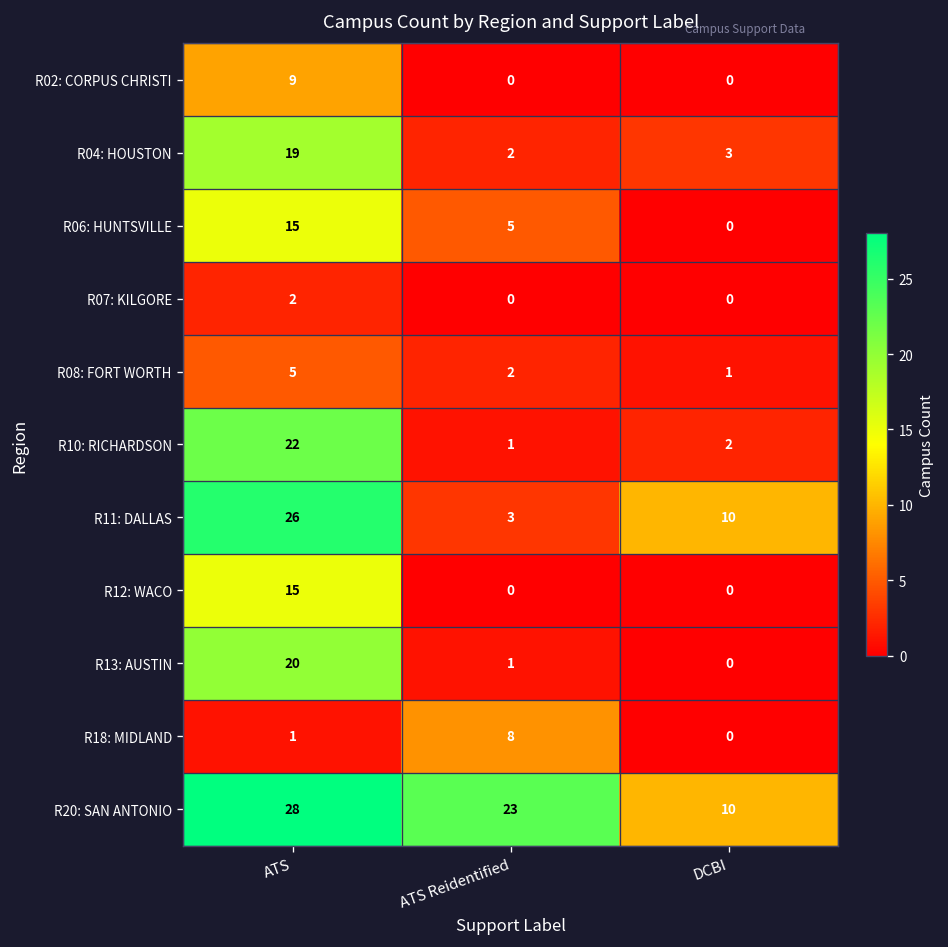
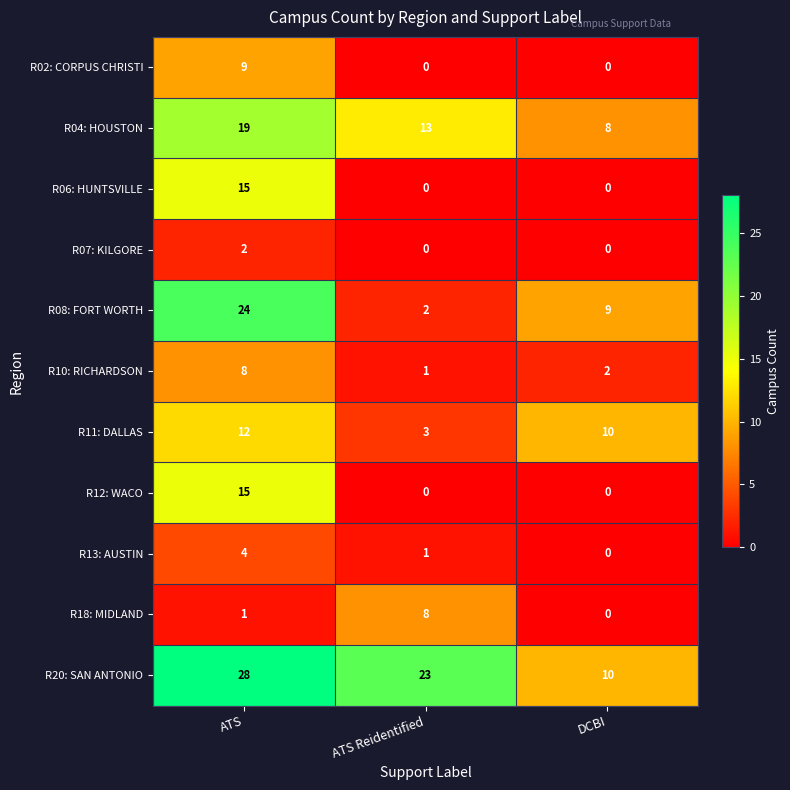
  {
    "R02: CORPUS CHRISTI": {
      "ATS": 9,
      "ATS Reidentified": 0,
      "DCBI": 0
    },
    "R04: HOUSTON": {
      "ATS": 19,
-     "ATS Reidentified": 2,
-     "DCBI": 3
+     "ATS Reidentified": 13,
+     "DCBI": 8
    },
    "R06: HUNTSVILLE": {
      "ATS": 15,
-     "ATS Reidentified": 5,
+     "ATS Reidentified": 0,
      "DCBI": 0
    },
    "R07: KILGORE": {
      "ATS": 2,
      "ATS Reidentified": 0,
      "DCBI": 0
    },
    "R08: FORT WORTH": {
-     "ATS": 5,
+     "ATS": 24,
      "ATS Reidentified": 2,
-     "DCBI": 1
+     "DCBI": 9
    },
    "R10: RICHARDSON": {
-     "ATS": 22,
+     "ATS": 8,
      "ATS Reidentified": 1,
      "DCBI": 2
    },
    "R11: DALLAS": {
-     "ATS": 26,
+     "ATS": 12,
      "ATS Reidentified": 3,
      "DCBI": 10
    },
    "R12: WACO": {
      "ATS": 15,
      "ATS Reidentified": 0,
      "DCBI": 0
    },
    "R13: AUSTIN": {
-     "ATS": 20,
+     "ATS": 4,
      "ATS Reidentified": 1,
      "DCBI": 0
    },
    "R18: MIDLAND": {
      "ATS": 1,
      "ATS Reidentified": 8,
      "DCBI": 0
    },
    "R20: SAN ANTONIO": {
      "ATS": 28,
      "ATS Reidentified": 23,
      "DCBI": 10
    }
  }
